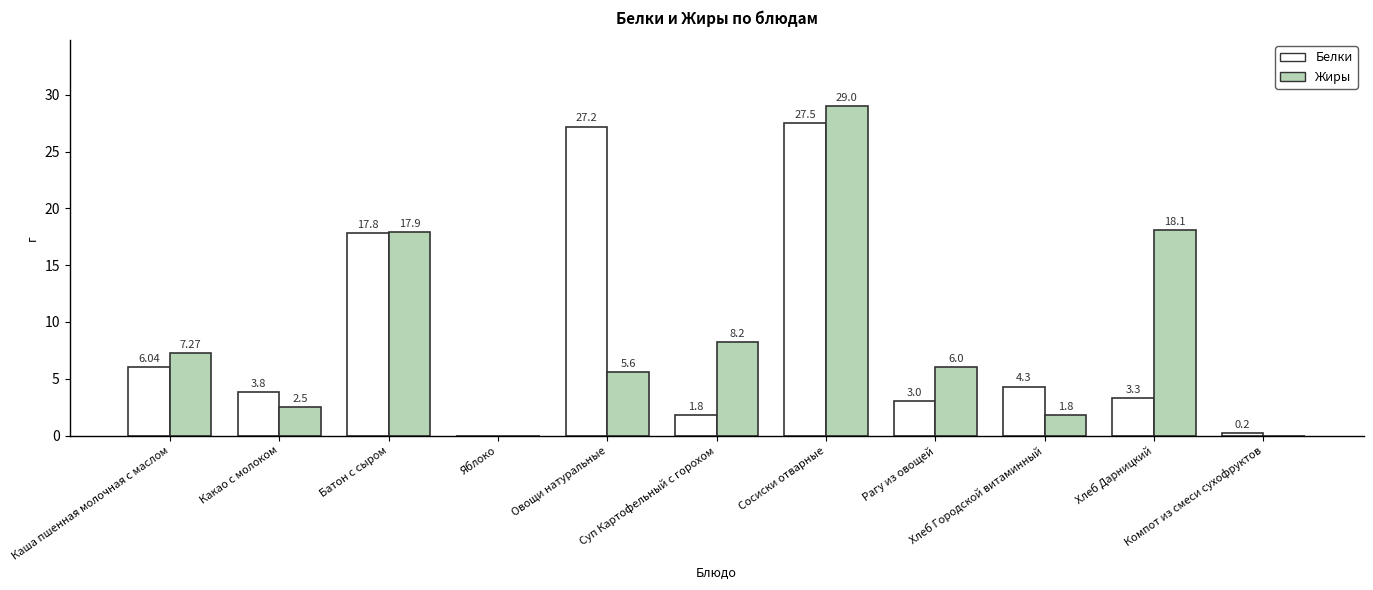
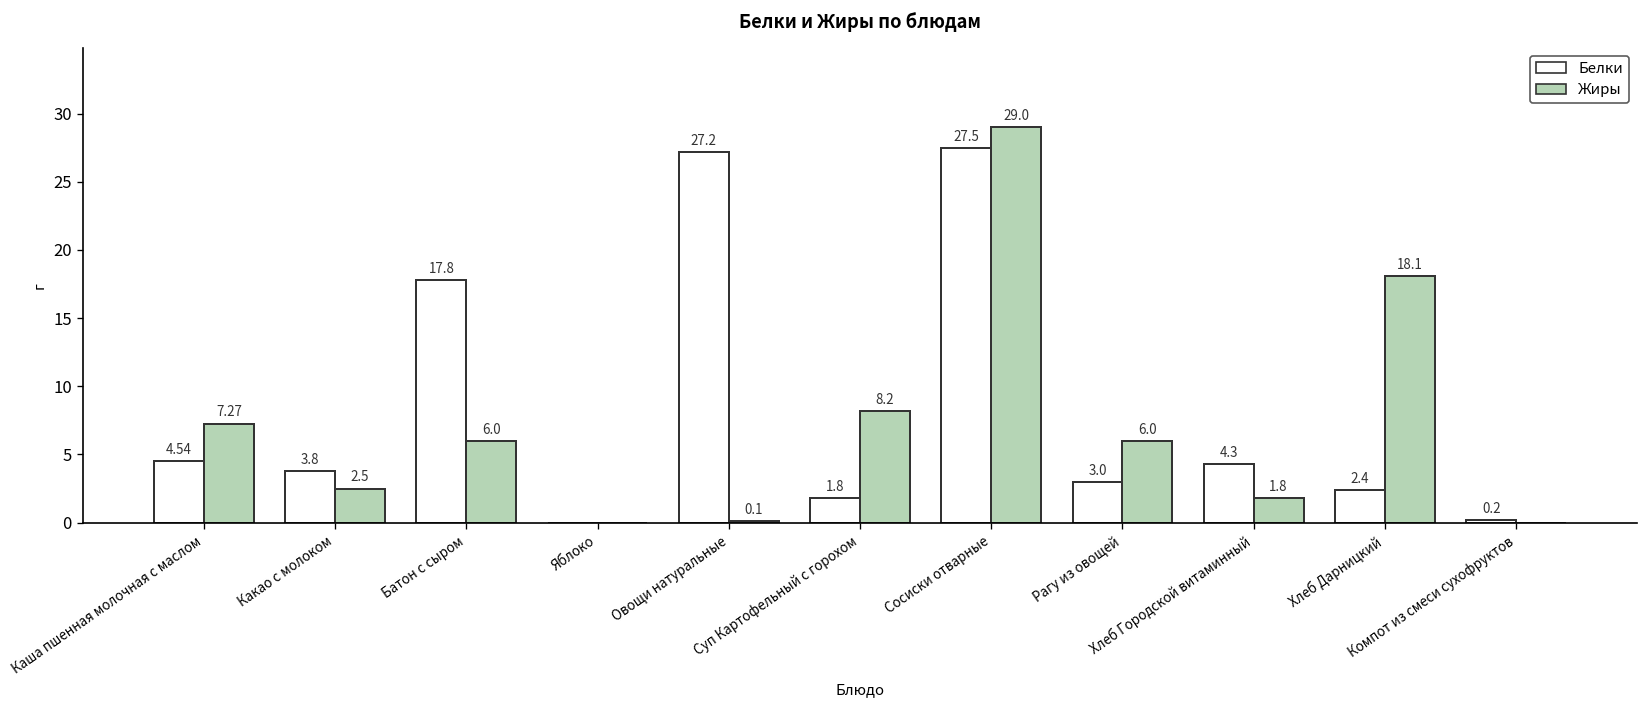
  {
    "Белки": {
-     "Каша пшенная молочная с маслом": 6.04,
+     "Каша пшенная молочная с маслом": 4.54,
      "Какао с молоком": 3.8,
      "Батон с сыром": 17.8,
      "Овощи натуральные": 27.2,
      "Суп Картофельный с горохом": 1.8,
      "Сосиски отварные": 27.5,
      "Рагу из овощей": 3.0,
      "Хлеб Городской витаминный": 4.3,
-     "Хлеб Дарницкий": 3.3,
+     "Хлеб Дарницкий": 2.4,
      "Компот из смеси сухофруктов": 0.2
    },
    "Жиры": {
      "Каша пшенная молочная с маслом": 7.27,
      "Какао с молоком": 2.5,
-     "Батон с сыром": 17.9,
-     "Овощи натуральные": 5.6,
+     "Батон с сыром": 6.0,
+     "Овощи натуральные": 0.1,
      "Суп Картофельный с горохом": 8.2,
      "Сосиски отварные": 29.0,
      "Рагу из овощей": 6.0,
      "Хлеб Городской витаминный": 1.8,
      "Хлеб Дарницкий": 18.1
    }
  }
